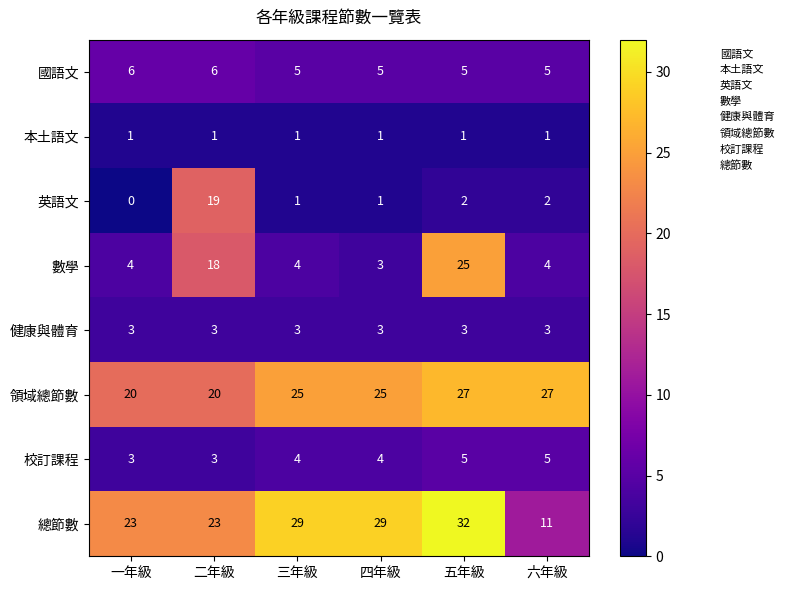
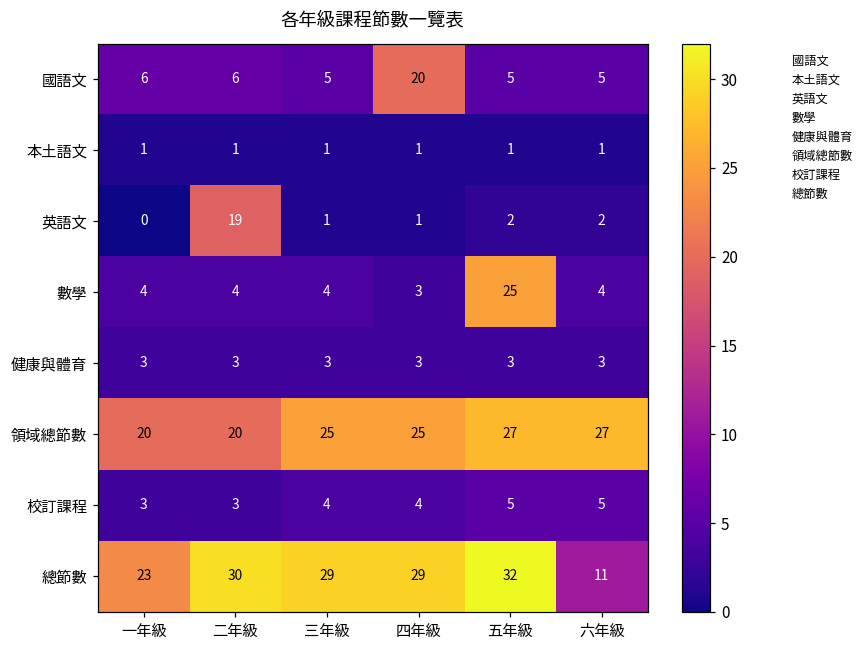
  {
    "國語文": {
      "一年級": 6,
      "二年級": 6,
      "三年級": 5,
-     "四年級": 5,
+     "四年級": 20,
      "五年級": 5,
      "六年級": 5
    },
    "本土語文": {
      "一年級": 1,
      "二年級": 1,
      "三年級": 1,
      "四年級": 1,
      "五年級": 1,
      "六年級": 1
    },
    "英語文": {
      "一年級": 0,
      "二年級": 19,
      "三年級": 1,
      "四年級": 1,
      "五年級": 2,
      "六年級": 2
    },
    "數學": {
      "一年級": 4,
-     "二年級": 18,
+     "二年級": 4,
      "三年級": 4,
      "四年級": 3,
      "五年級": 25,
      "六年級": 4
    },
    "健康與體育": {
      "一年級": 3,
      "二年級": 3,
      "三年級": 3,
      "四年級": 3,
      "五年級": 3,
      "六年級": 3
    },
    "領域總節數": {
      "一年級": 20,
      "二年級": 20,
      "三年級": 25,
      "四年級": 25,
      "五年級": 27,
      "六年級": 27
    },
    "校訂課程": {
      "一年級": 3,
      "二年級": 3,
      "三年級": 4,
      "四年級": 4,
      "五年級": 5,
      "六年級": 5
    },
    "總節數": {
      "一年級": 23,
-     "二年級": 23,
+     "二年級": 30,
      "三年級": 29,
      "四年級": 29,
      "五年級": 32,
      "六年級": 11
    }
  }
